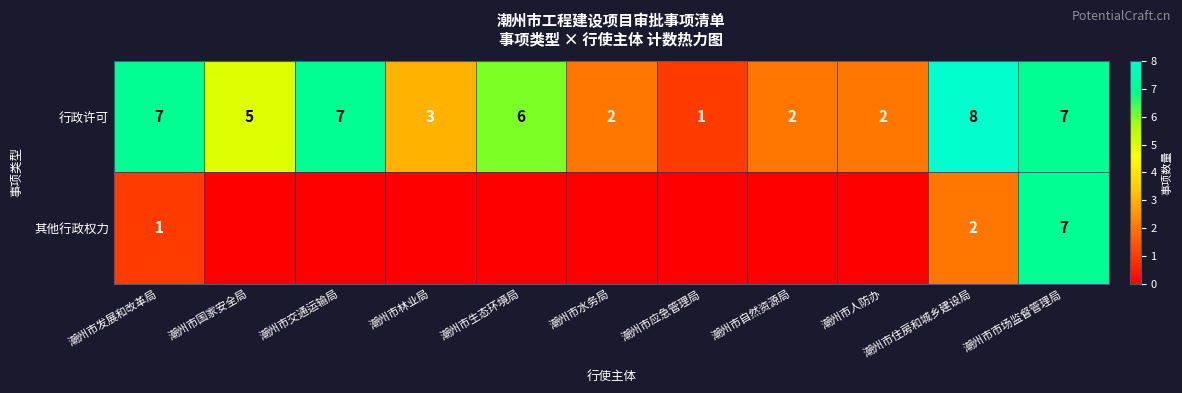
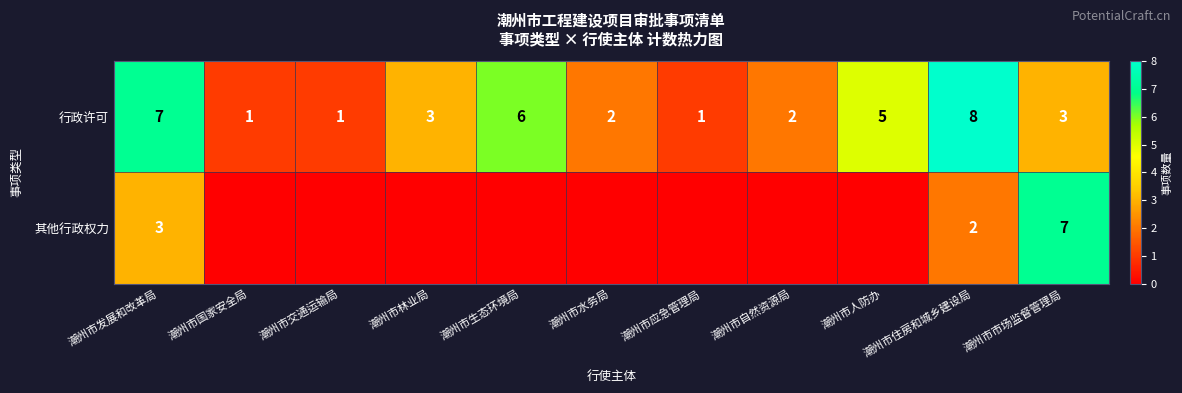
  {
    "行政许可": {
      "潮州市发展和改革局": 7,
-     "潮州市国家安全局": 5,
-     "潮州市交通运输局": 7,
+     "潮州市国家安全局": 1,
+     "潮州市交通运输局": 1,
      "潮州市林业局": 3,
      "潮州市生态环境局": 6,
      "潮州市水务局": 2,
      "潮州市应急管理局": 1,
      "潮州市自然资源局": 2,
-     "潮州市人防办": 2,
+     "潮州市人防办": 5,
      "潮州市住房和城乡建设局": 8,
-     "潮州市市场监督管理局": 7
+     "潮州市市场监督管理局": 3
    },
    "其他行政权力": {
-     "潮州市发展和改革局": 1,
+     "潮州市发展和改革局": 3,
      "潮州市住房和城乡建设局": 2,
      "潮州市市场监督管理局": 7
    }
  }
